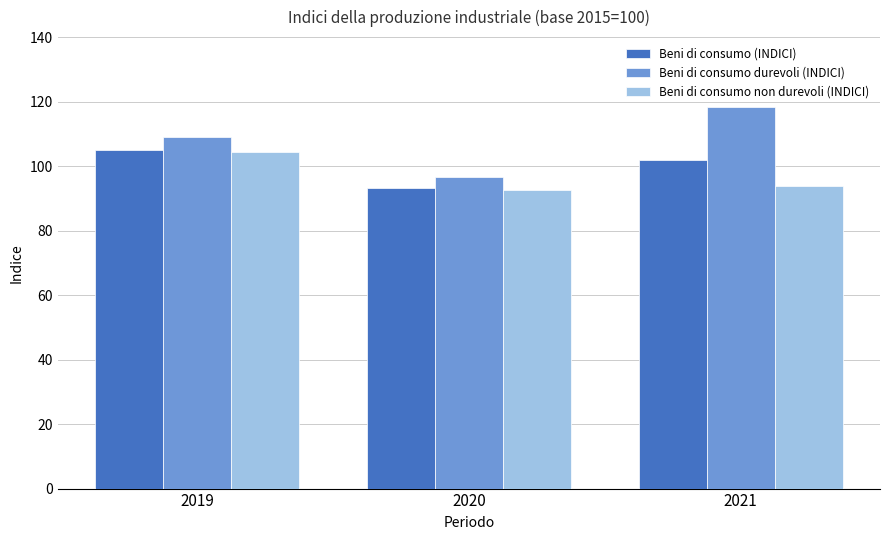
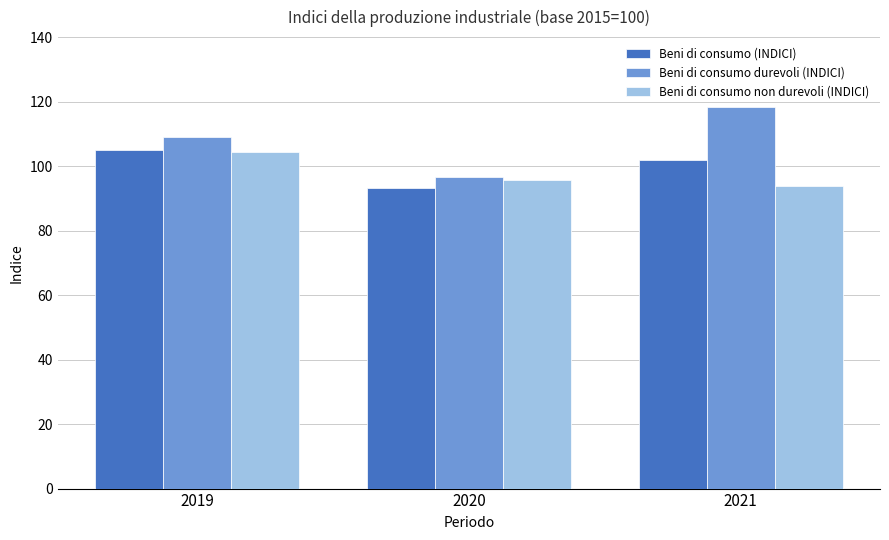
  {
    "Beni di consumo non durevoli (INDICI)": {
      "2019": 104,
-     "2020": 93,
+     "2020": 96,
      "2021": 94
    }
  }
